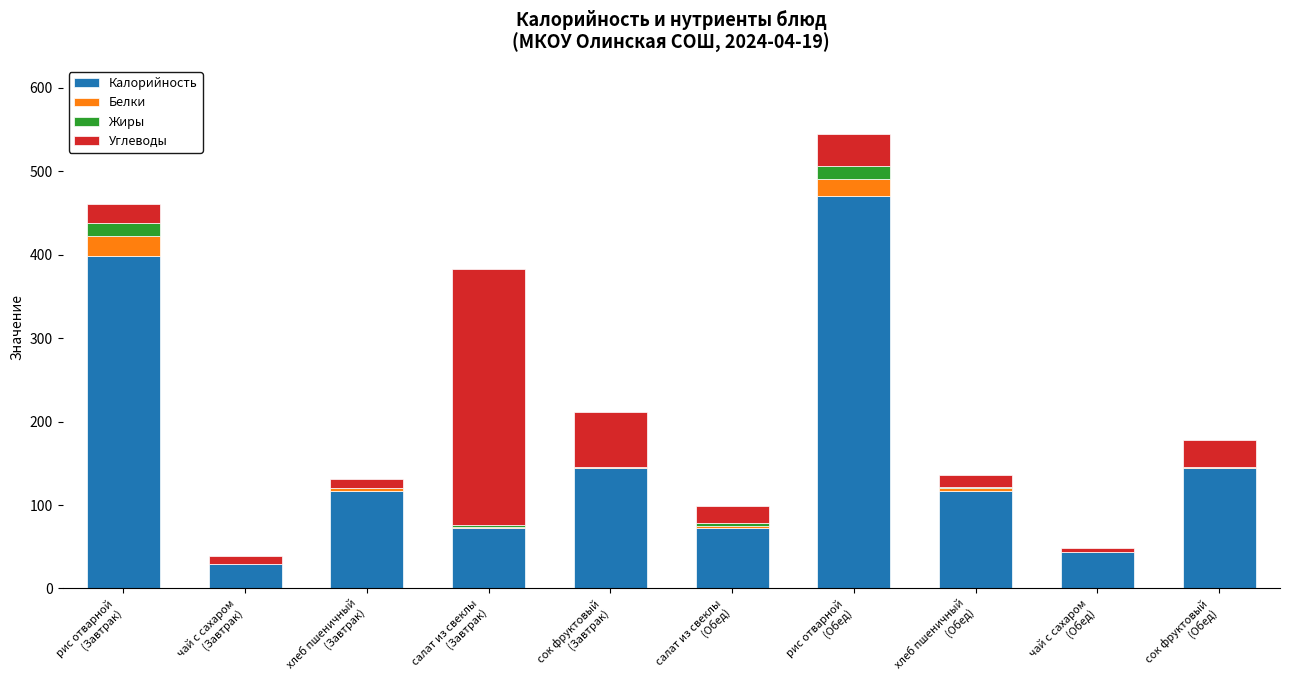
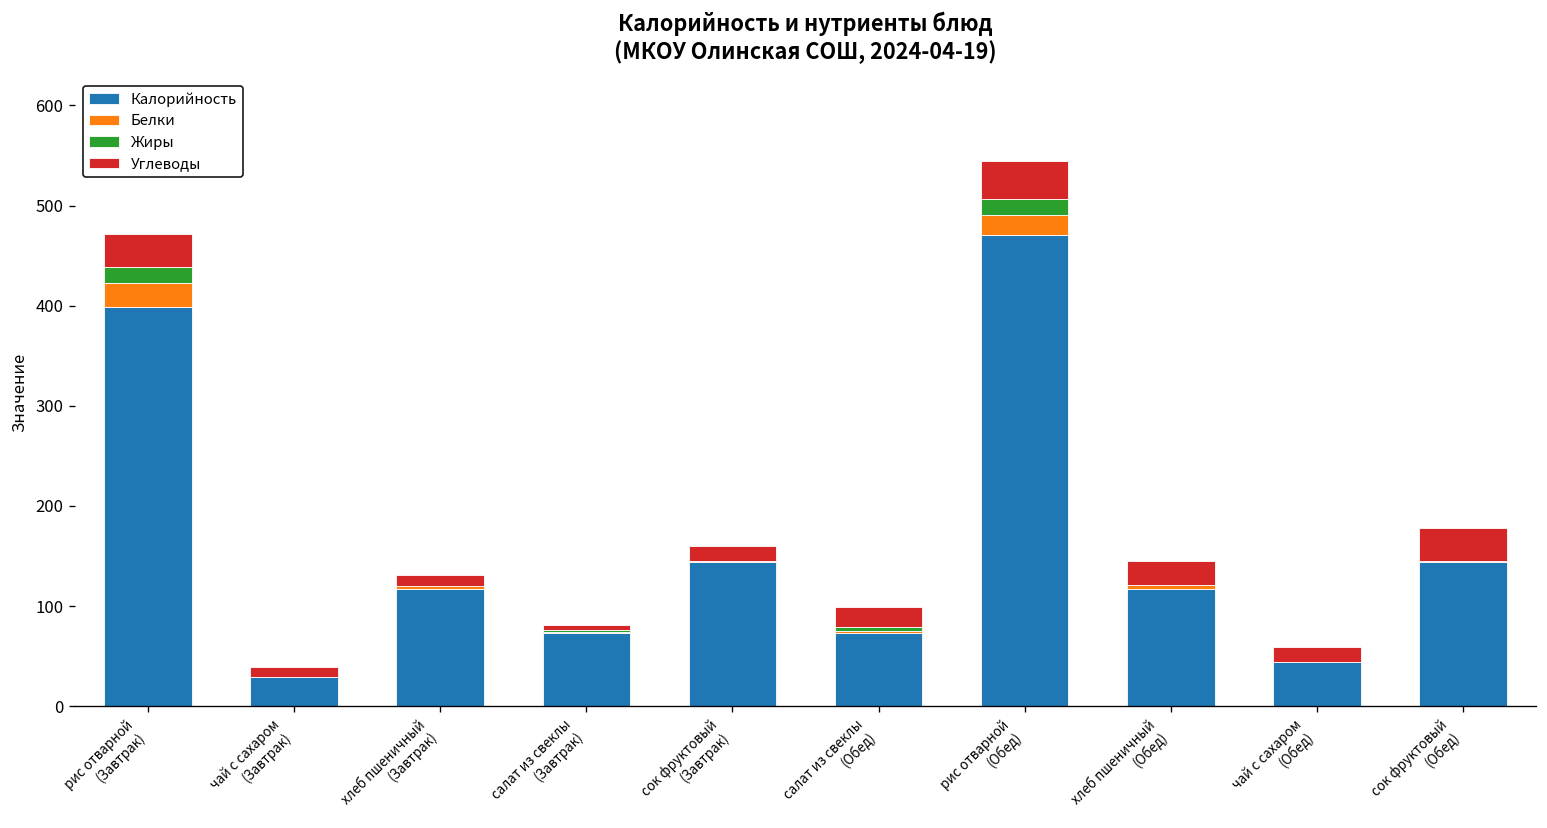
  {
    "Калорийность": {
      "рис отварной (Завтрак)": 400,
      "чай с сахаром (Завтрак)": 30,
      "хлеб пшеничный (Завтрак)": 120,
      "салат из свеклы (Завтрак)": 70,
      "сок фруктовый (Завтрак)": 140,
      "салат из свеклы (Обед)": 70,
      "рис отварной (Обед)": 470,
      "хлеб пшеничный (Обед)": 120,
      "чай с сахаром (Обед)": 40,
      "сок фруктовый (Обед)": 140
    },
    "Белки": {
      "рис отварной (Завтрак)": 20,
      "чай с сахаром (Завтрак)": 0,
      "хлеб пшеничный (Завтрак)": 0,
      "рис отварной (Обед)": 20,
      "хлеб пшеничный (Обед)": 0,
      "чай с сахаром (Обед)": 0
    },
    "Жиры": {
      "рис отварной (Завтрак)": 20,
      "чай с сахаром (Завтрак)": 0,
      "сок фруктовый (Завтрак)": 0,
      "салат из свеклы (Обед)": 0,
      "рис отварной (Обед)": 20,
      "чай с сахаром (Обед)": 0,
      "сок фруктовый (Обед)": 0
    },
    "Углеводы": {
-     "рис отварной (Завтрак)": 20,
+     "рис отварной (Завтрак)": 30,
      "чай с сахаром (Завтрак)": 10,
      "хлеб пшеничный (Завтрак)": 10,
-     "салат из свеклы (Завтрак)": 310,
-     "сок фруктовый (Завтрак)": 70,
+     "салат из свеклы (Завтрак)": 10,
+     "сок фруктовый (Завтрак)": 20,
      "салат из свеклы (Обед)": 20,
      "рис отварной (Обед)": 40,
-     "хлеб пшеничный (Обед)": 10,
-     "чай с сахаром (Обед)": 10,
+     "хлеб пшеничный (Обед)": 20,
+     "чай с сахаром (Обед)": 20,
      "сок фруктовый (Обед)": 30
    }
  }
